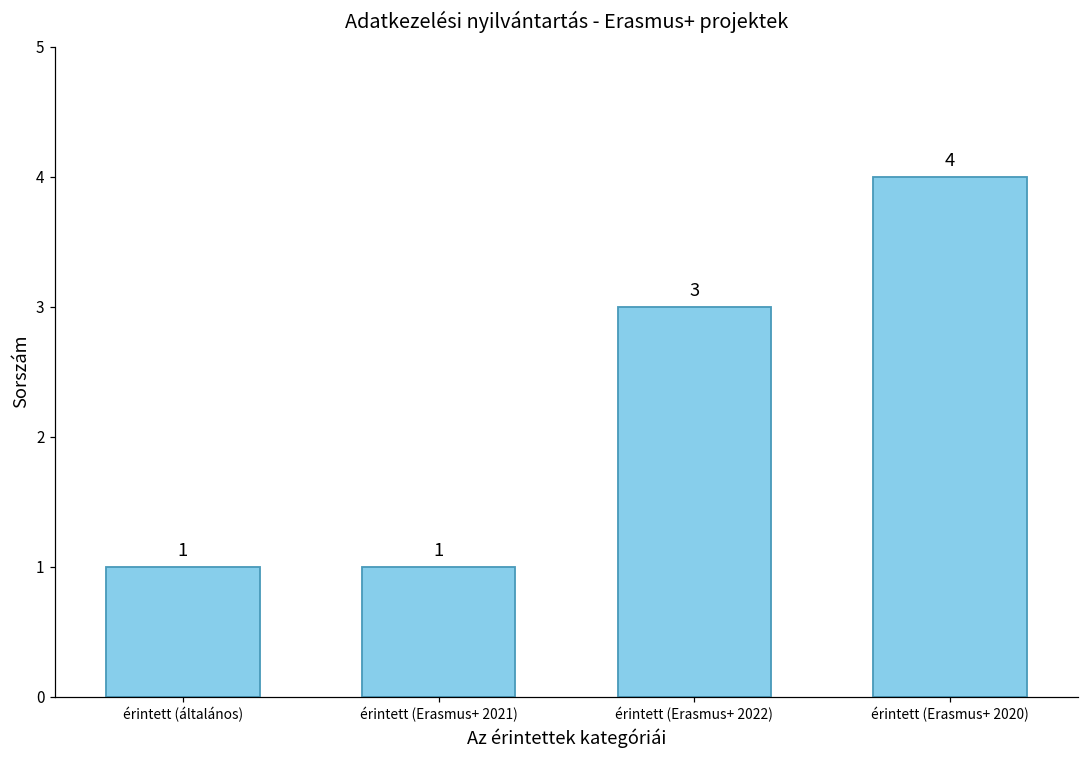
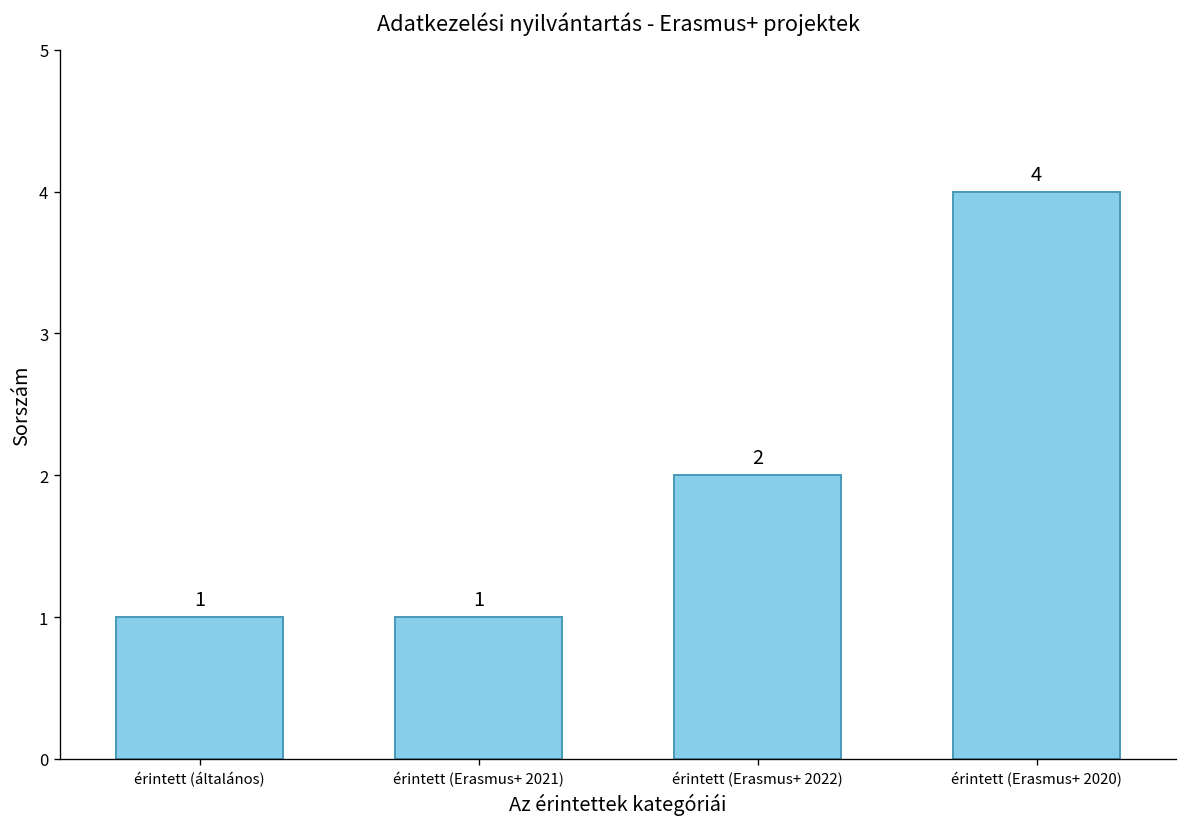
  {
    "érintett (általános)": 1,
    "érintett (Erasmus+ 2021)": 1,
-   "érintett (Erasmus+ 2022)": 3,
+   "érintett (Erasmus+ 2022)": 2,
    "érintett (Erasmus+ 2020)": 4
  }
